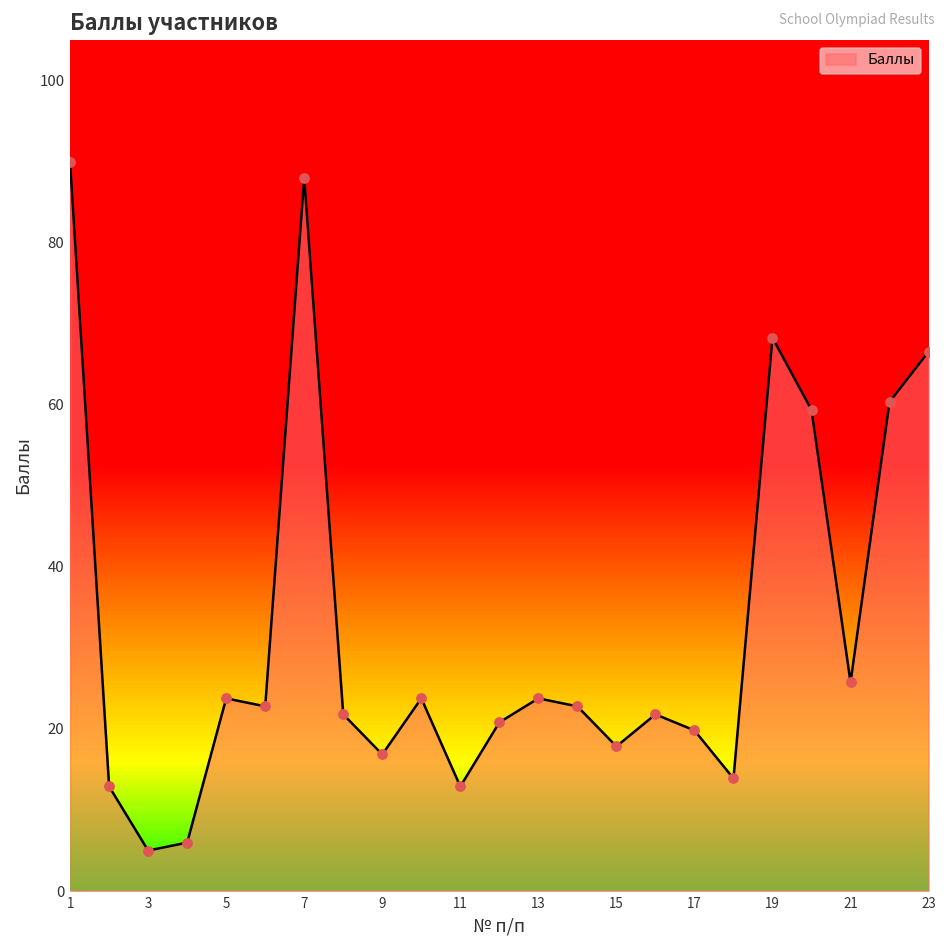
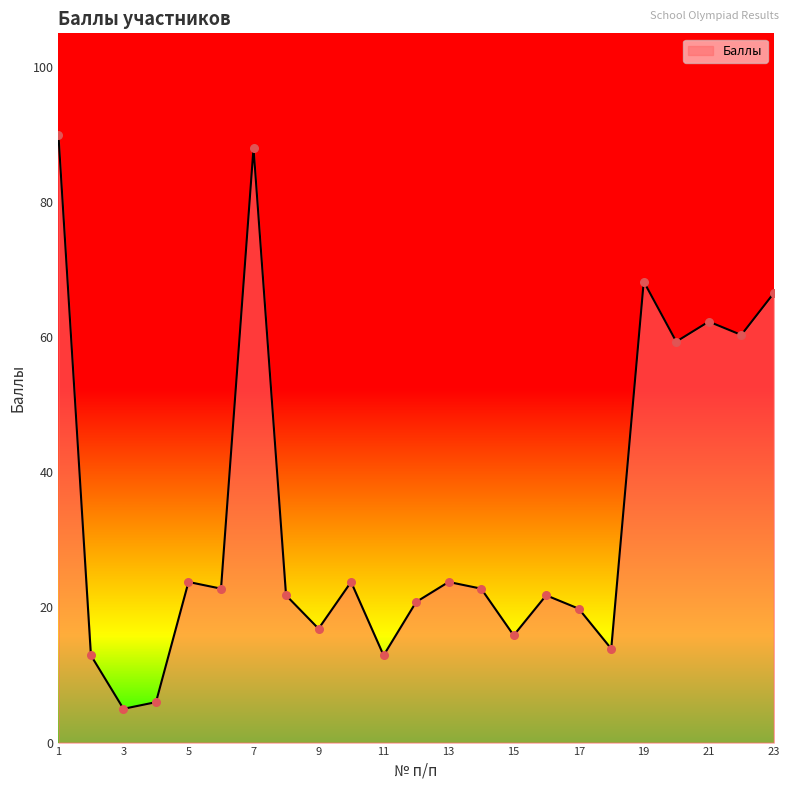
  {
    "1": 90,
    "3": 5,
    "5": 24,
    "7": 88,
    "9": 17,
    "11": 13,
    "13": 24,
-   "15": 18,
+   "15": 16,
    "17": 20,
    "19": 68,
-   "21": 26,
+   "21": 62,
    "23": 67
  }
